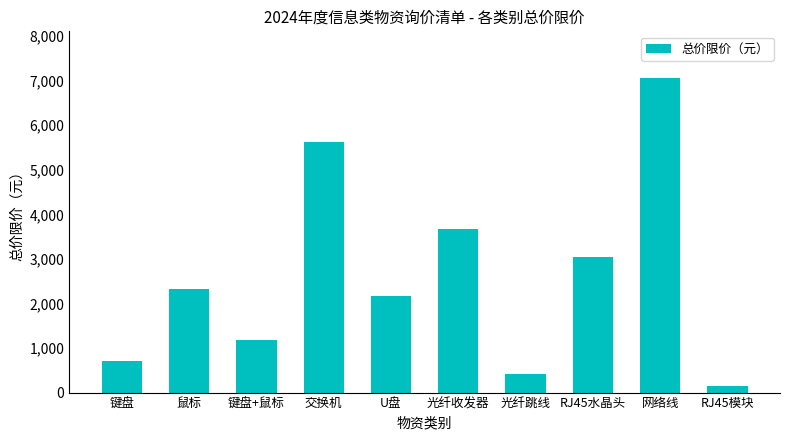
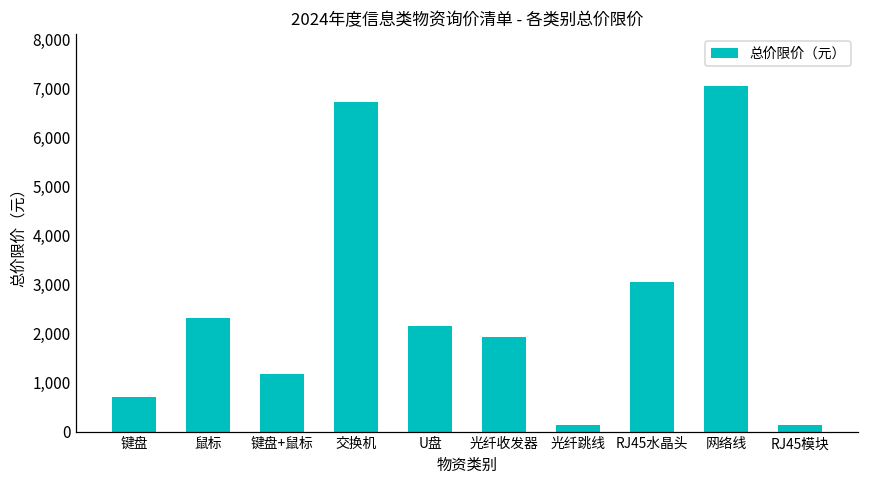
  {
    "键盘": "700",
    "鼠标": "2,300",
    "键盘+鼠标": "1,200",
-   "交换机": "5,600",
+   "交换机": "6,700",
    "U盘": "2,200",
-   "光纤收发器": "3,700",
-   "光纤跳线": "400",
+   "光纤收发器": "1,900",
+   "光纤跳线": "100",
    "RJ45水晶头": "3,100",
    "网络线": "7,100",
    "RJ45模块": "100"
  }
